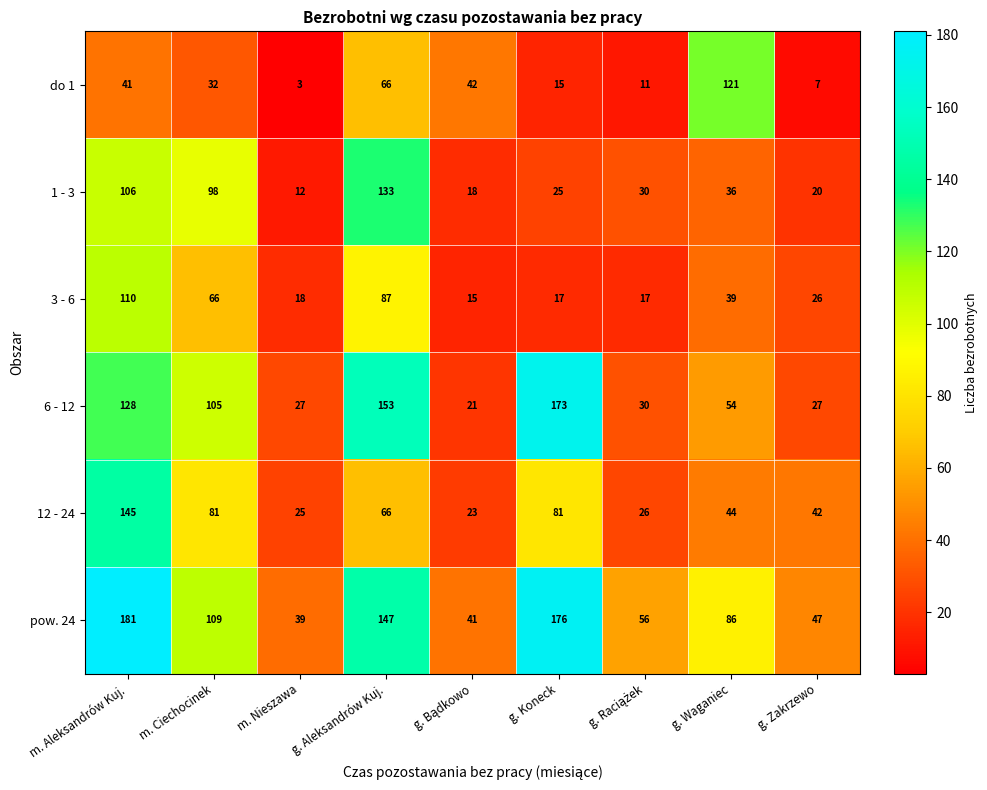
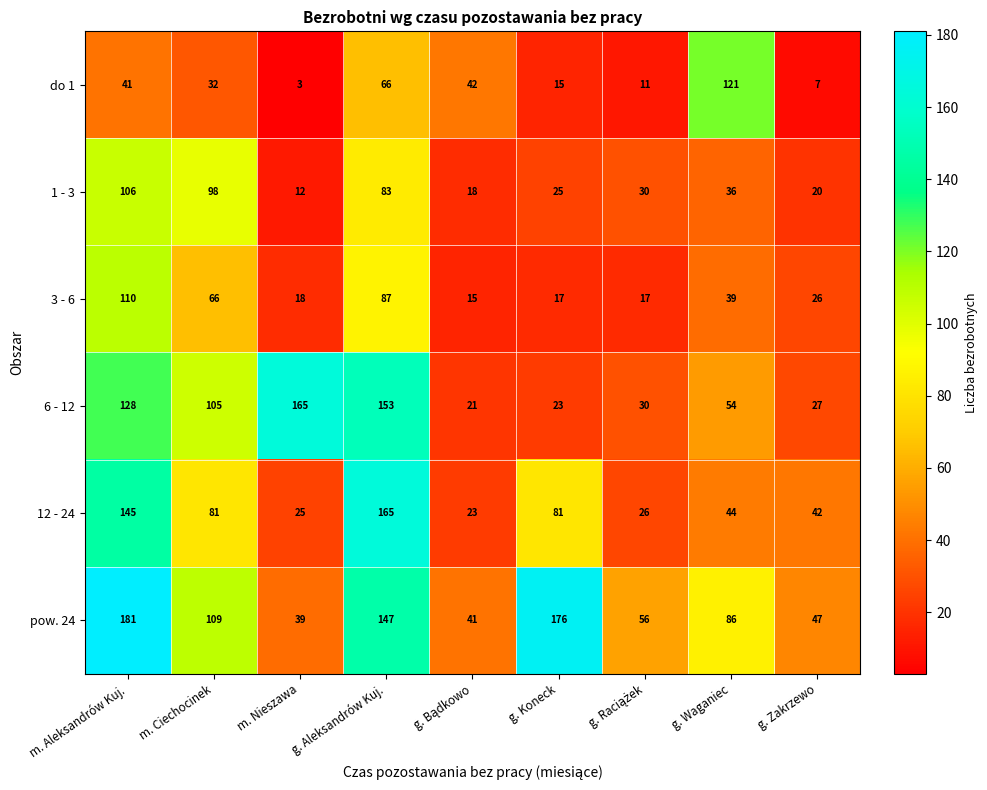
  {
    "do 1": {
      "m. Aleksandrów Kuj.": 41,
      "m. Ciechocinek": 32,
      "m. Nieszawa": 3,
      "g. Aleksandrów Kuj.": 66,
      "g. Bądkowo": 42,
      "g. Koneck": 15,
      "g. Raciążek": 11,
      "g. Waganiec": 121,
      "g. Zakrzewo": 7
    },
    "1 - 3": {
      "m. Aleksandrów Kuj.": 106,
      "m. Ciechocinek": 98,
      "m. Nieszawa": 12,
-     "g. Aleksandrów Kuj.": 133,
+     "g. Aleksandrów Kuj.": 83,
      "g. Bądkowo": 18,
      "g. Koneck": 25,
      "g. Raciążek": 30,
      "g. Waganiec": 36,
      "g. Zakrzewo": 20
    },
    "3 - 6": {
      "m. Aleksandrów Kuj.": 110,
      "m. Ciechocinek": 66,
      "m. Nieszawa": 18,
      "g. Aleksandrów Kuj.": 87,
      "g. Bądkowo": 15,
      "g. Koneck": 17,
      "g. Raciążek": 17,
      "g. Waganiec": 39,
      "g. Zakrzewo": 26
    },
    "6 - 12": {
      "m. Aleksandrów Kuj.": 128,
      "m. Ciechocinek": 105,
-     "m. Nieszawa": 27,
+     "m. Nieszawa": 165,
      "g. Aleksandrów Kuj.": 153,
      "g. Bądkowo": 21,
-     "g. Koneck": 173,
+     "g. Koneck": 23,
      "g. Raciążek": 30,
      "g. Waganiec": 54,
      "g. Zakrzewo": 27
    },
    "12 - 24": {
      "m. Aleksandrów Kuj.": 145,
      "m. Ciechocinek": 81,
      "m. Nieszawa": 25,
-     "g. Aleksandrów Kuj.": 66,
+     "g. Aleksandrów Kuj.": 165,
      "g. Bądkowo": 23,
      "g. Koneck": 81,
      "g. Raciążek": 26,
      "g. Waganiec": 44,
      "g. Zakrzewo": 42
    },
    "pow. 24": {
      "m. Aleksandrów Kuj.": 181,
      "m. Ciechocinek": 109,
      "m. Nieszawa": 39,
      "g. Aleksandrów Kuj.": 147,
      "g. Bądkowo": 41,
      "g. Koneck": 176,
      "g. Raciążek": 56,
      "g. Waganiec": 86,
      "g. Zakrzewo": 47
    }
  }
